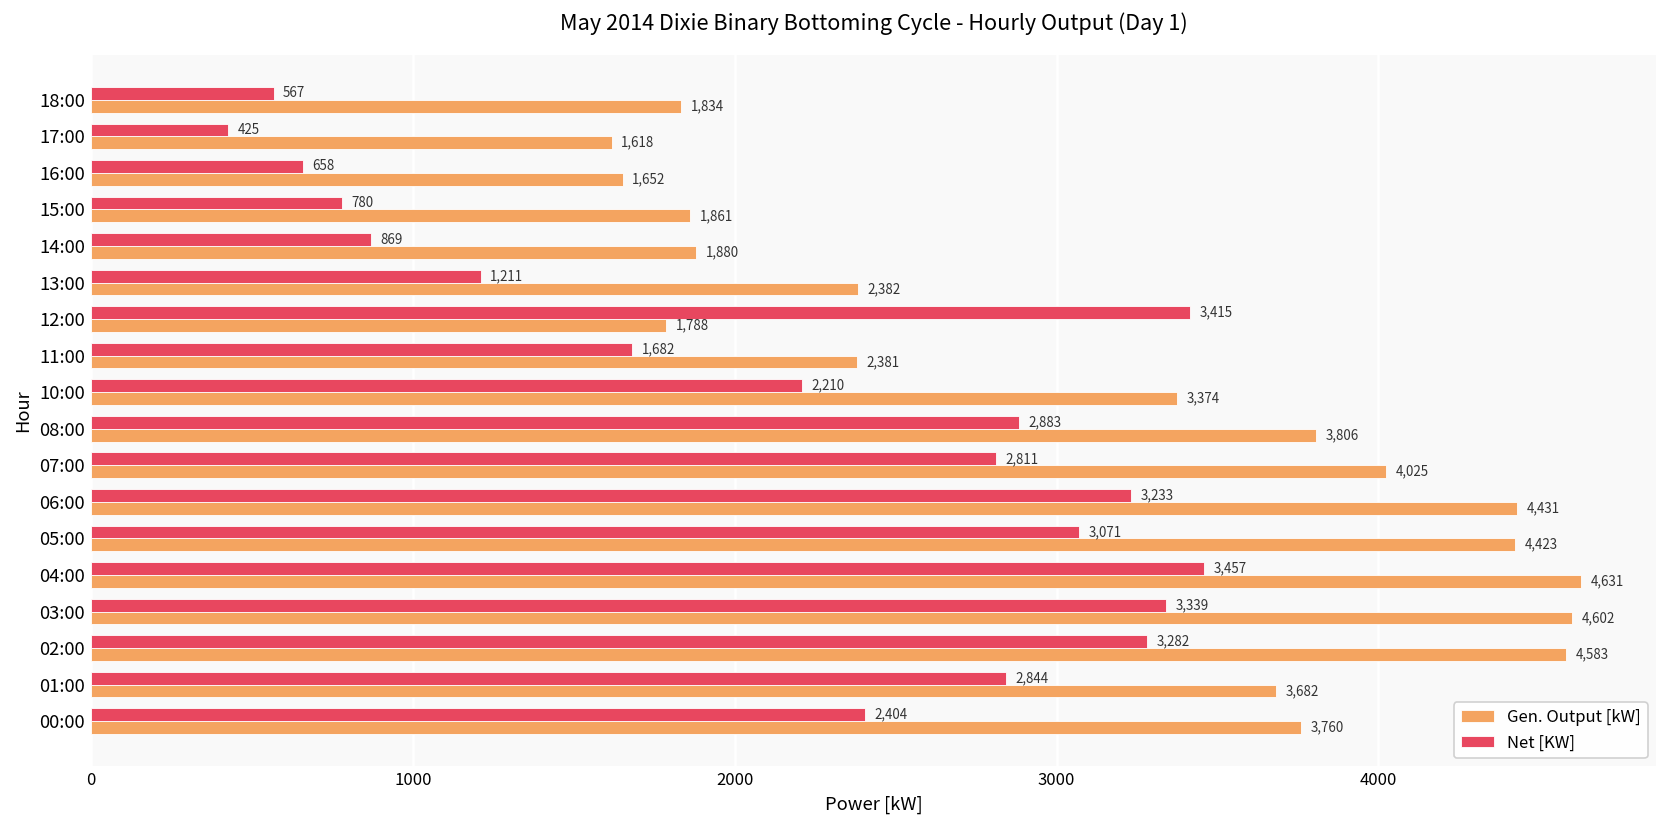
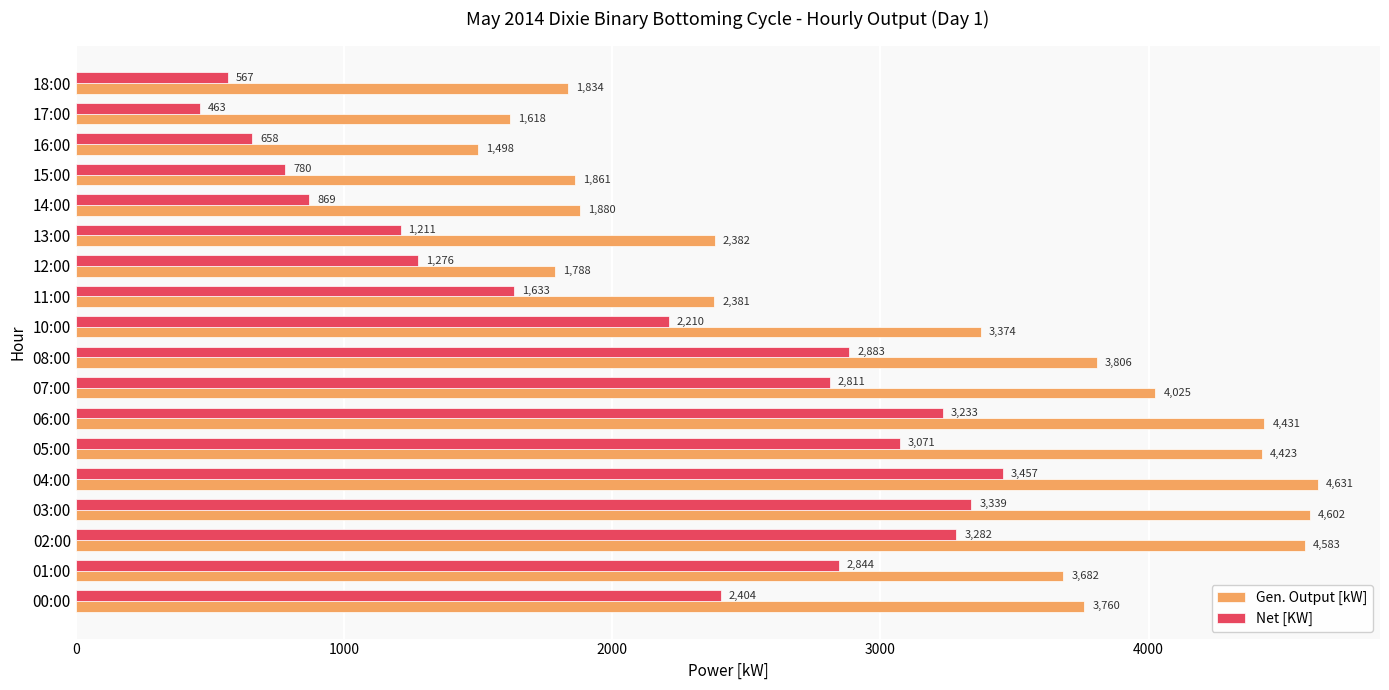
  {
    "Gen. Output [kW]": {
      "18:00": "1,834",
      "17:00": "1,618",
-     "16:00": "1,652",
+     "16:00": "1,498",
      "15:00": "1,861",
      "14:00": "1,880",
      "13:00": "2,382",
      "12:00": "1,788",
      "11:00": "2,381",
      "10:00": "3,374",
      "08:00": "3,806",
      "07:00": "4,025",
      "06:00": "4,431",
      "05:00": "4,423",
      "04:00": "4,631",
      "03:00": "4,602",
      "02:00": "4,583",
      "01:00": "3,682",
      "00:00": "3,760"
    },
    "Net [KW]": {
      "18:00": "567",
-     "17:00": "425",
+     "17:00": "463",
      "16:00": "658",
      "15:00": "780",
      "14:00": "869",
      "13:00": "1,211",
-     "12:00": "3,415",
-     "11:00": "1,682",
+     "12:00": "1,276",
+     "11:00": "1,633",
      "10:00": "2,210",
      "08:00": "2,883",
      "07:00": "2,811",
      "06:00": "3,233",
      "05:00": "3,071",
      "04:00": "3,457",
      "03:00": "3,339",
      "02:00": "3,282",
      "01:00": "2,844",
      "00:00": "2,404"
    }
  }
